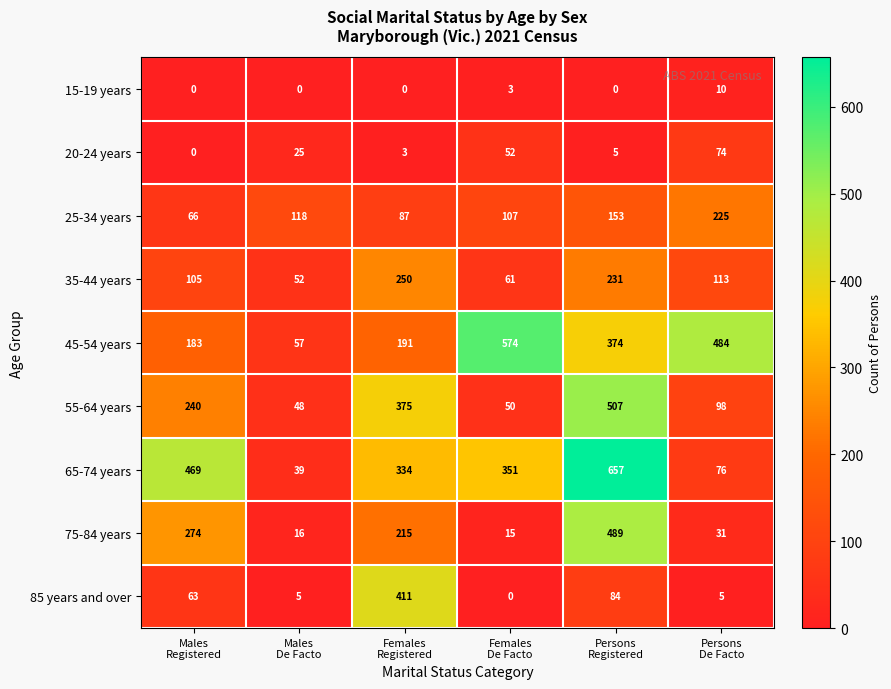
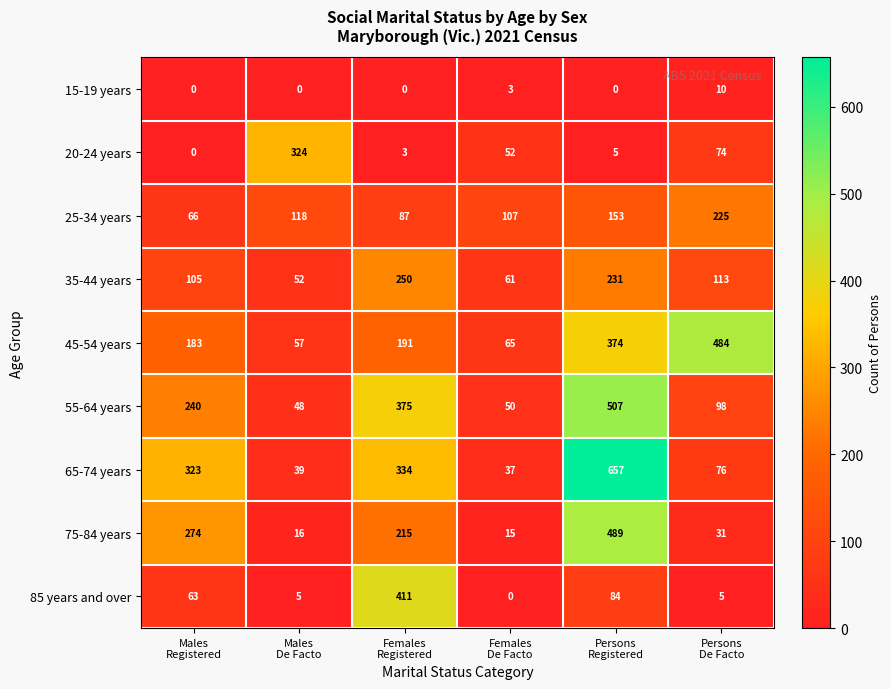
  {
    "15-19 years": {
      "Males Registered": 0,
      "Males De Facto": 0,
      "Females Registered": 0,
      "Females De Facto": 3,
      "Persons Registered": 0
    },
    "20-24 years": {
      "Males Registered": 0,
-     "Males De Facto": 25,
+     "Males De Facto": 324,
      "Females Registered": 3,
      "Females De Facto": 52,
      "Persons Registered": 5,
      "Persons De Facto": 74
    },
    "25-34 years": {
      "Males Registered": 66,
      "Males De Facto": 118,
      "Females Registered": 87,
      "Females De Facto": 107,
      "Persons Registered": 153,
      "Persons De Facto": 225
    },
    "35-44 years": {
      "Males Registered": 105,
      "Males De Facto": 52,
      "Females Registered": 250,
      "Females De Facto": 61,
      "Persons Registered": 231,
      "Persons De Facto": 113
    },
    "45-54 years": {
      "Males Registered": 183,
      "Males De Facto": 57,
      "Females Registered": 191,
-     "Females De Facto": 574,
+     "Females De Facto": 65,
      "Persons Registered": 374,
      "Persons De Facto": 484
    },
    "55-64 years": {
      "Males Registered": 240,
      "Males De Facto": 48,
      "Females Registered": 375,
      "Females De Facto": 50,
      "Persons Registered": 507,
      "Persons De Facto": 98
    },
    "65-74 years": {
-     "Males Registered": 469,
+     "Males Registered": 323,
      "Males De Facto": 39,
      "Females Registered": 334,
-     "Females De Facto": 351,
+     "Females De Facto": 37,
      "Persons Registered": 657,
      "Persons De Facto": 76
    },
    "75-84 years": {
      "Males Registered": 274,
      "Males De Facto": 16,
      "Females Registered": 215,
      "Females De Facto": 15,
      "Persons Registered": 489,
      "Persons De Facto": 31
    },
    "85 years and over": {
      "Males Registered": 63,
      "Males De Facto": 5,
      "Females Registered": 411,
      "Females De Facto": 0,
      "Persons Registered": 84,
      "Persons De Facto": 5
    }
  }
